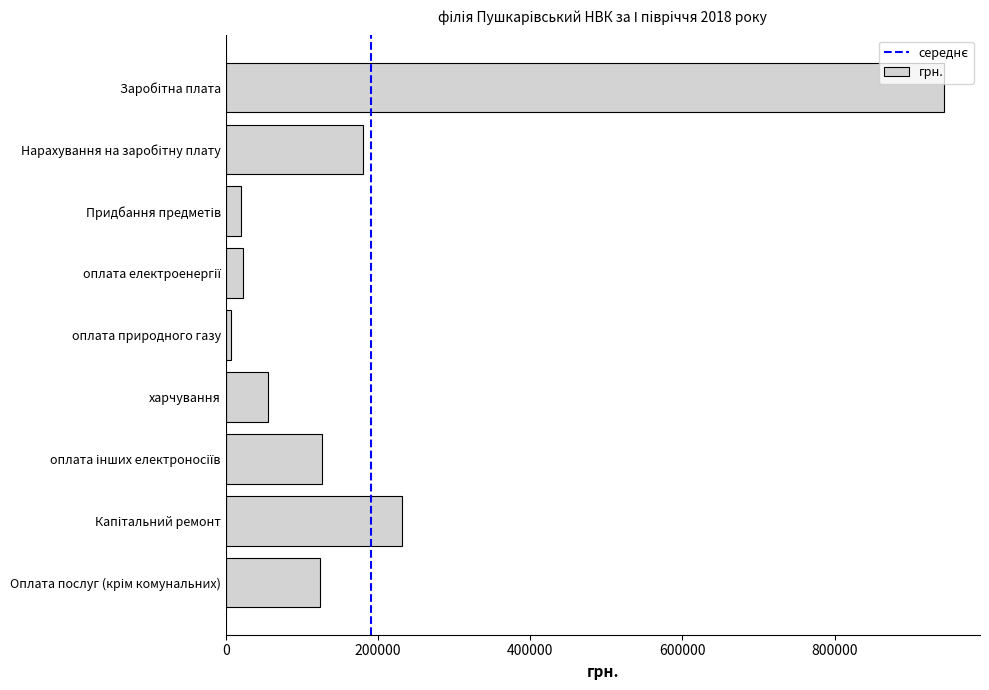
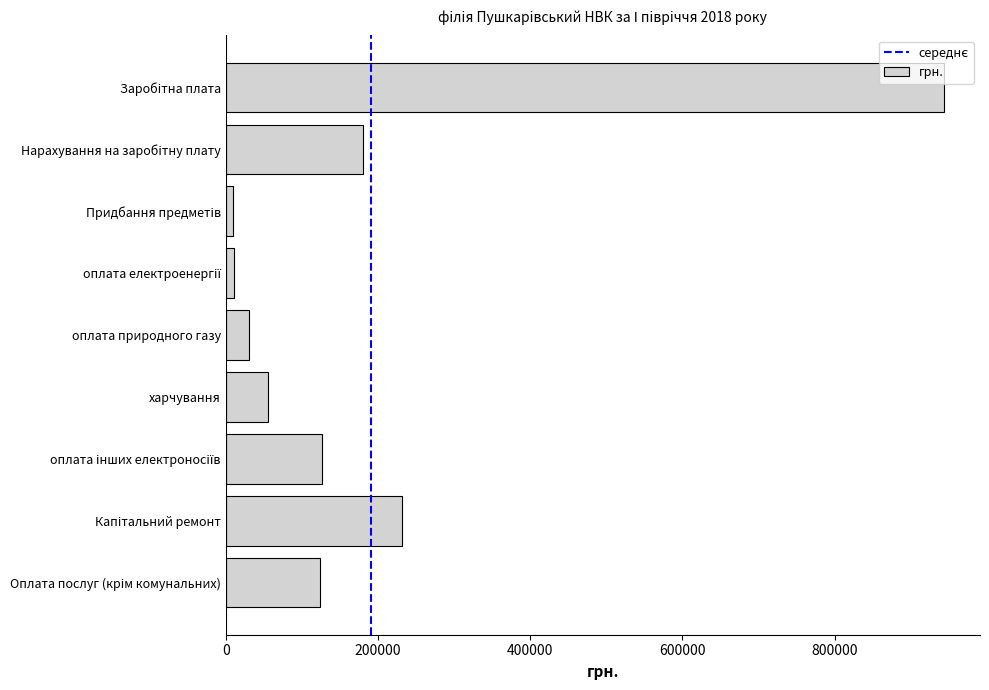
  {
    "Заробітна плата": 940000,
    "Нарахування на заробітну плату": 180000,
-   "Придбання предметів": 20000,
-   "оплата електроенергії": 20000,
-   "оплата природного газу": 10000,
+   "Придбання предметів": 10000,
+   "оплата електроенергії": 10000,
+   "оплата природного газу": 30000,
    "харчування": 60000,
    "оплата інших електроносіїв": 130000,
    "Капітальний ремонт": 230000,
    "Оплата послуг (крім комунальних)": 120000
  }
